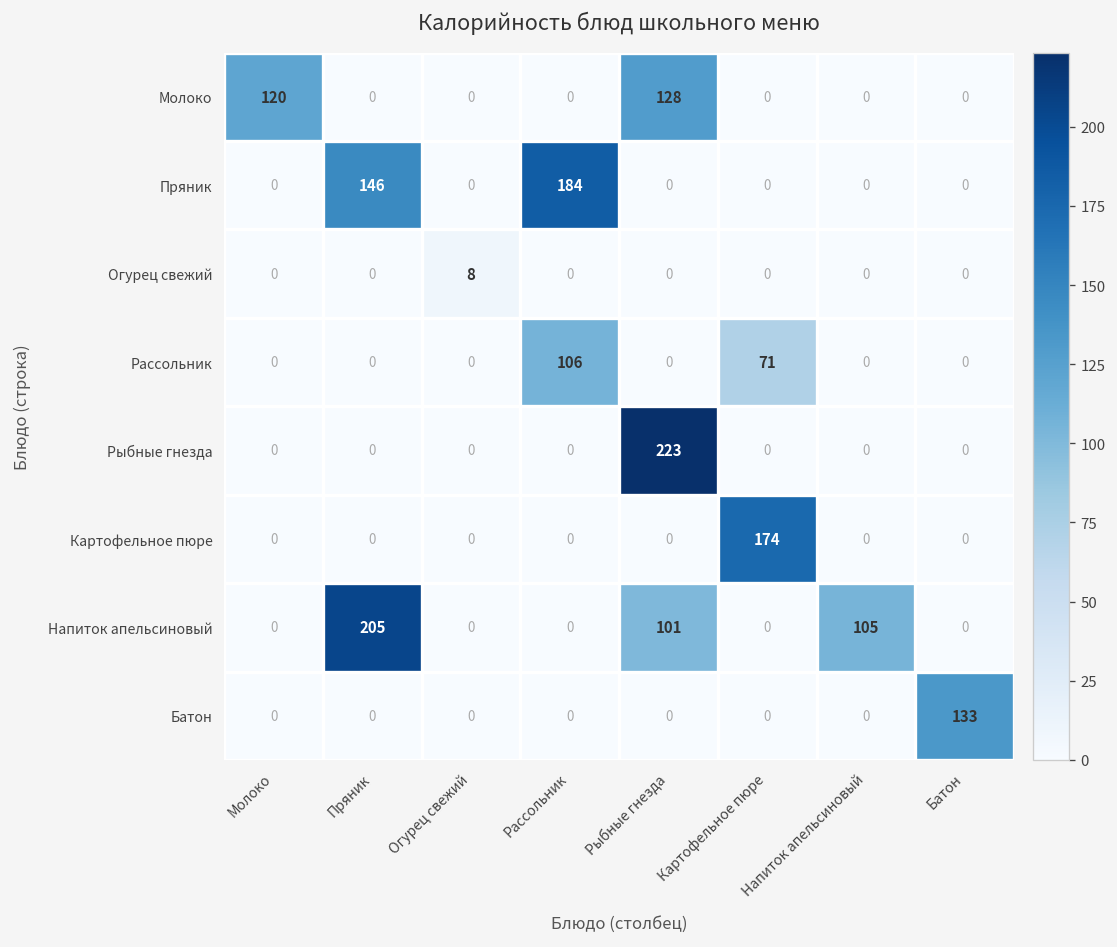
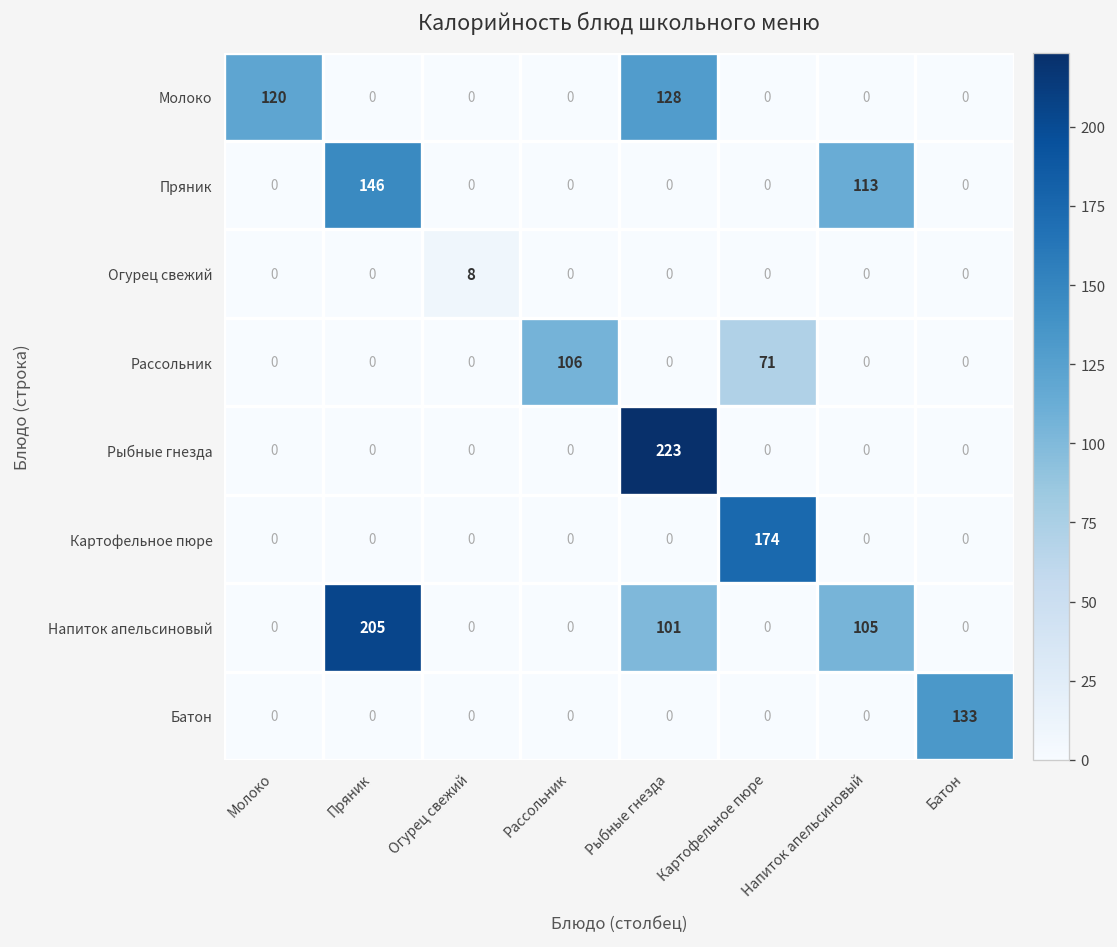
  {
    "Молоко": {
      "Молоко": 120,
      "Пряник": 0,
      "Огурец свежий": 0,
      "Рассольник": 0,
      "Рыбные гнезда": 128,
      "Картофельное пюре": 0,
      "Напиток апельсиновый": 0,
      "Батон": 0
    },
    "Пряник": {
      "Молоко": 0,
      "Пряник": 146,
      "Огурец свежий": 0,
-     "Рассольник": 184,
+     "Рассольник": 0,
      "Рыбные гнезда": 0,
      "Картофельное пюре": 0,
-     "Напиток апельсиновый": 0,
+     "Напиток апельсиновый": 113,
      "Батон": 0
    },
    "Огурец свежий": {
      "Молоко": 0,
      "Пряник": 0,
      "Огурец свежий": 8,
      "Рассольник": 0,
      "Рыбные гнезда": 0,
      "Картофельное пюре": 0,
      "Напиток апельсиновый": 0,
      "Батон": 0
    },
    "Рассольник": {
      "Молоко": 0,
      "Пряник": 0,
      "Огурец свежий": 0,
      "Рассольник": 106,
      "Рыбные гнезда": 0,
      "Картофельное пюре": 71,
      "Напиток апельсиновый": 0,
      "Батон": 0
    },
    "Рыбные гнезда": {
      "Молоко": 0,
      "Пряник": 0,
      "Огурец свежий": 0,
      "Рассольник": 0,
      "Рыбные гнезда": 223,
      "Картофельное пюре": 0,
      "Напиток апельсиновый": 0,
      "Батон": 0
    },
    "Картофельное пюре": {
      "Молоко": 0,
      "Пряник": 0,
      "Огурец свежий": 0,
      "Рассольник": 0,
      "Рыбные гнезда": 0,
      "Картофельное пюре": 174,
      "Напиток апельсиновый": 0,
      "Батон": 0
    },
    "Напиток апельсиновый": {
      "Молоко": 0,
      "Пряник": 205,
      "Огурец свежий": 0,
      "Рассольник": 0,
      "Рыбные гнезда": 101,
      "Картофельное пюре": 0,
      "Напиток апельсиновый": 105,
      "Батон": 0
    },
    "Батон": {
      "Молоко": 0,
      "Пряник": 0,
      "Огурец свежий": 0,
      "Рассольник": 0,
      "Рыбные гнезда": 0,
      "Картофельное пюре": 0,
      "Напиток апельсиновый": 0,
      "Батон": 133
    }
  }
